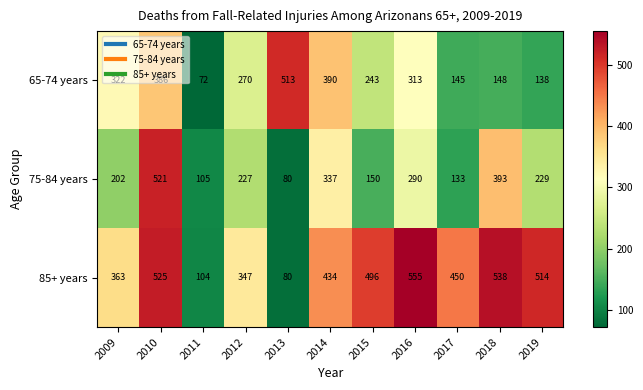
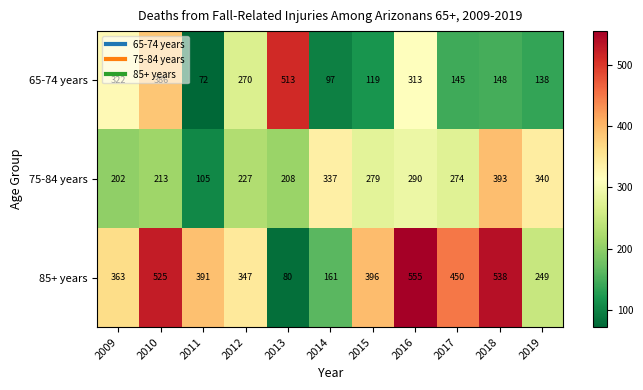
  {
    "65-74 years": {
      "2011": 72,
      "2012": 270,
      "2013": 513,
-     "2014": 390,
-     "2015": 243,
+     "2014": 97,
+     "2015": 119,
      "2016": 313,
      "2017": 145,
      "2018": 148,
      "2019": 138
    },
    "75-84 years": {
      "2009": 202,
-     "2010": 521,
+     "2010": 213,
      "2011": 105,
      "2012": 227,
-     "2013": 80,
+     "2013": 208,
      "2014": 337,
-     "2015": 150,
+     "2015": 279,
      "2016": 290,
-     "2017": 133,
+     "2017": 274,
      "2018": 393,
-     "2019": 229
+     "2019": 340
    },
    "85+ years": {
      "2009": 363,
      "2010": 525,
-     "2011": 104,
+     "2011": 391,
      "2012": 347,
      "2013": 80,
-     "2014": 434,
-     "2015": 496,
+     "2014": 161,
+     "2015": 396,
      "2016": 555,
      "2017": 450,
      "2018": 538,
-     "2019": 514
+     "2019": 249
    }
  }
